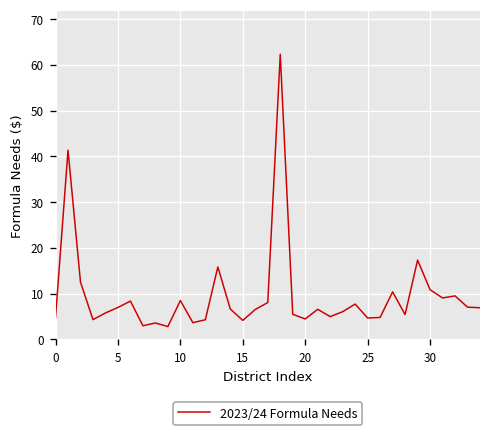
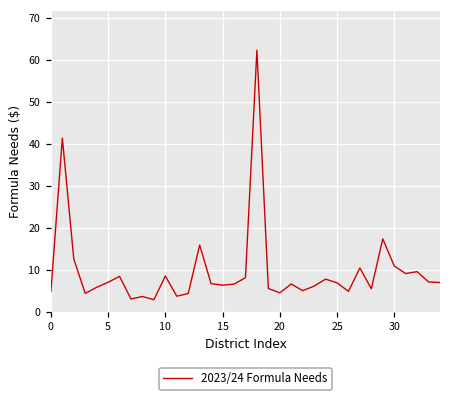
  {
    "0": 5,
    "5": 7,
    "10": 8,
-   "15": 4,
+   "15": 6,
    "20": 4,
-   "25": 5,
+   "25": 7,
    "30": 11
  }
